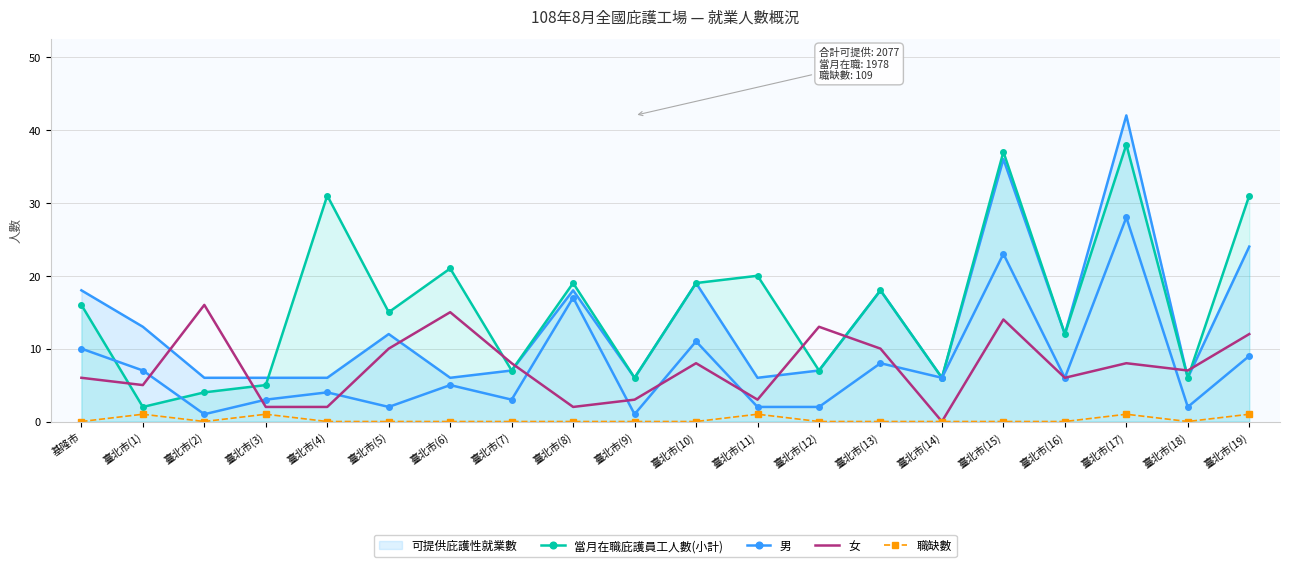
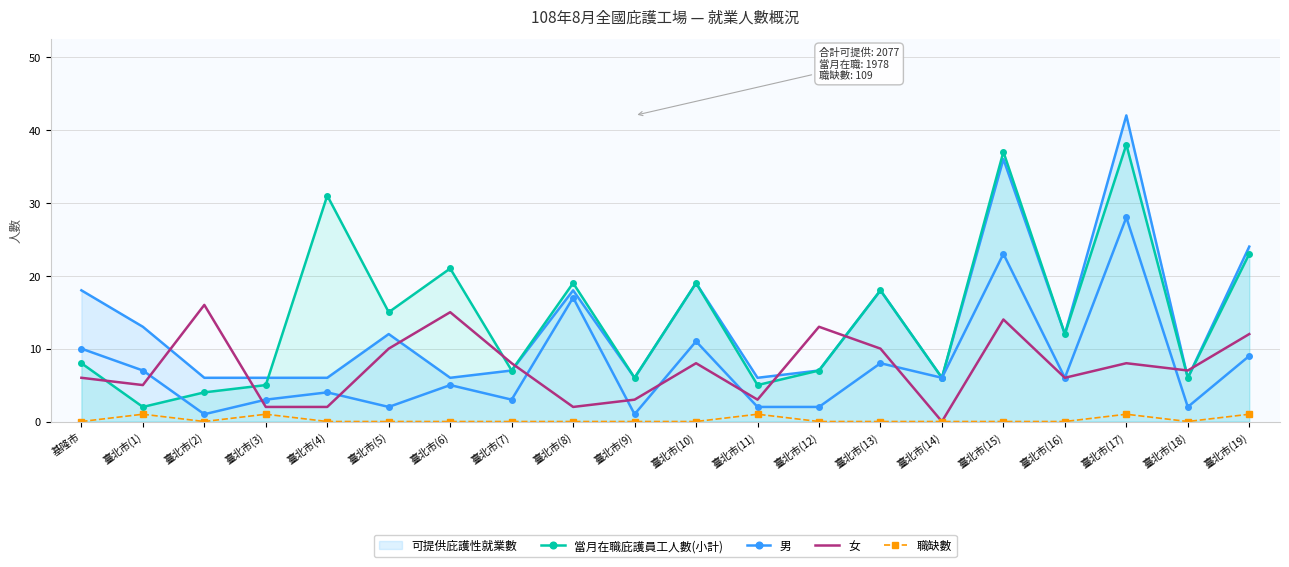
  {
    "當月在職庇護員工人數(小計)": {
-     "基隆市": 16,
+     "基隆市": 8,
      "臺北市(1)": 2,
      "臺北市(2)": 4,
      "臺北市(3)": 5,
      "臺北市(4)": 31,
      "臺北市(5)": 15,
      "臺北市(6)": 21,
      "臺北市(8)": 19,
-     "臺北市(11)": 20,
+     "臺北市(11)": 5,
      "臺北市(15)": 37,
      "臺北市(17)": 38,
-     "臺北市(19)": 31
+     "臺北市(19)": 23
    },
    "女": {
      "基隆市": 6,
      "臺北市(1)": 5,
      "臺北市(2)": 16,
      "臺北市(3)": 2,
      "臺北市(4)": 2,
      "臺北市(5)": 10,
      "臺北市(6)": 15,
      "臺北市(7)": 8,
      "臺北市(8)": 2,
      "臺北市(9)": 3,
      "臺北市(10)": 8,
      "臺北市(11)": 3,
      "臺北市(12)": 13,
      "臺北市(13)": 10,
      "臺北市(15)": 14,
      "臺北市(17)": 8,
      "臺北市(18)": 7,
      "臺北市(19)": 12
    },
    "職缺數": {
      "基隆市": 0,
      "臺北市(1)": 1,
      "臺北市(2)": 0,
      "臺北市(3)": 1,
      "臺北市(4)": 0,
      "臺北市(5)": 0,
      "臺北市(6)": 0,
      "臺北市(7)": 0,
      "臺北市(8)": 0,
      "臺北市(9)": 0,
      "臺北市(10)": 0,
      "臺北市(11)": 1,
      "臺北市(12)": 0,
      "臺北市(13)": 0,
      "臺北市(15)": 0,
      "臺北市(16)": 0,
      "臺北市(17)": 1,
      "臺北市(18)": 0,
      "臺北市(19)": 1
    }
  }
